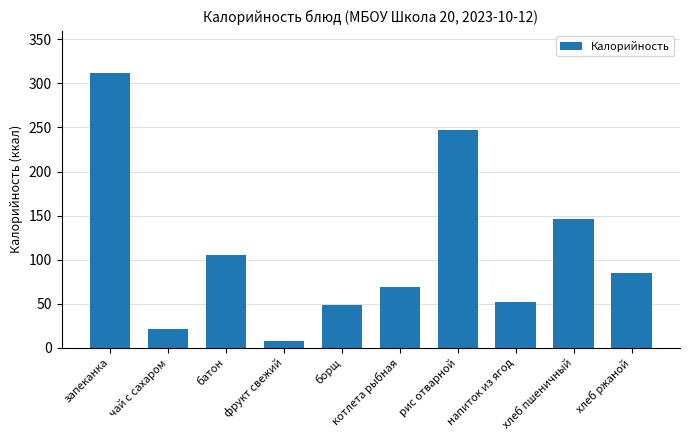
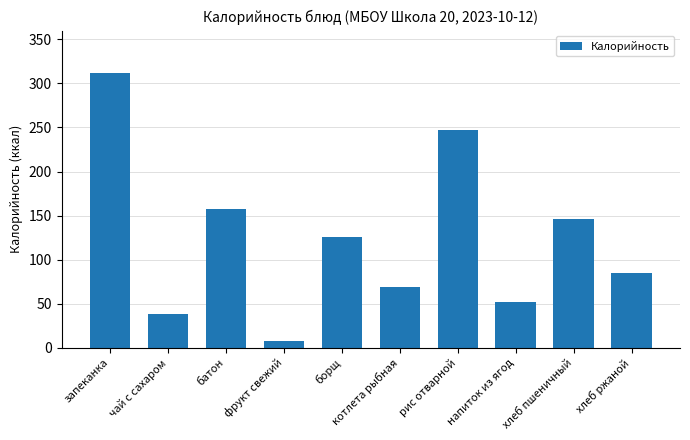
  {
    "запеканка": 310,
-   "чай с сахаром": 20,
-   "батон": 110,
+   "чай с сахаром": 40,
+   "батон": 160,
    "фрукт свежий": 10,
-   "борщ": 50,
+   "борщ": 130,
    "котлета рыбная": 70,
    "рис отварной": 250,
    "напиток из ягод": 50,
    "хлеб пшеничный": 150,
    "хлеб ржаной": 90
  }
